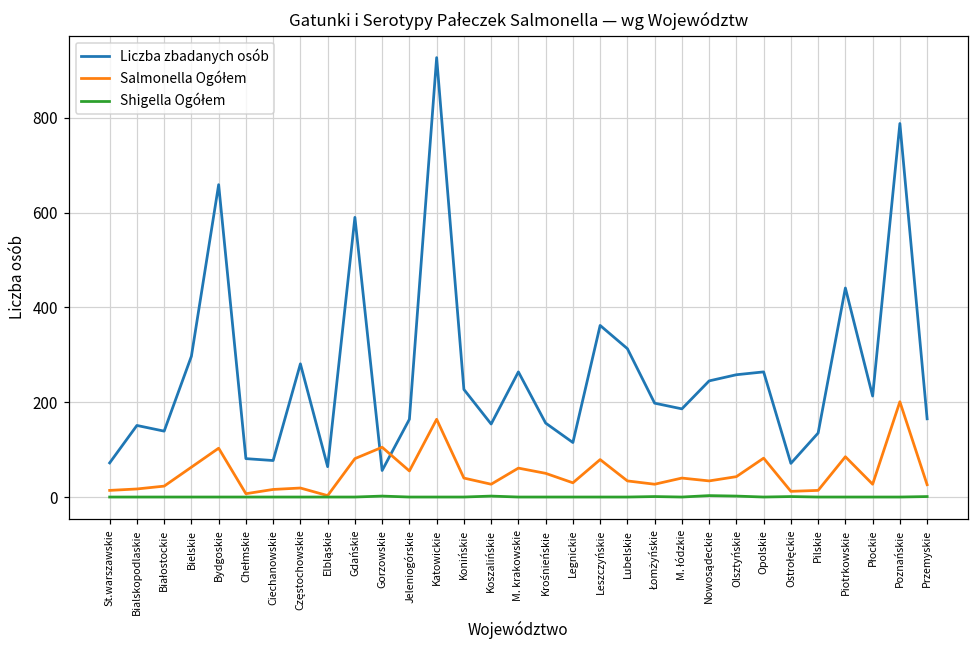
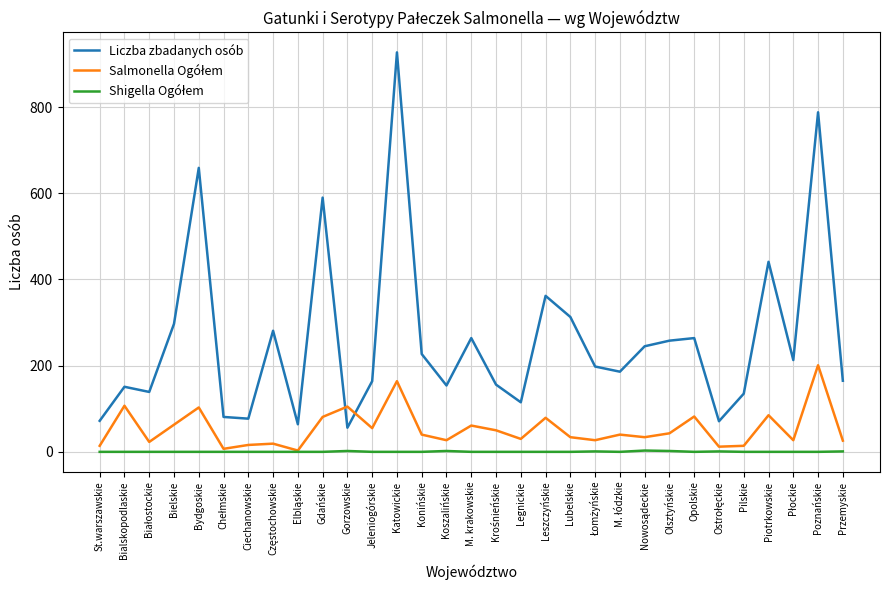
  {
    "Liczba zbadanych osób": {
      "St.warszawskie": 70,
      "Bialskopodlaskie": 150,
      "Białostockie": 140,
      "Bielskie": 300,
      "Bydgoskie": 660,
      "Chełmskie": 80,
      "Ciechanowskie": 80,
      "Częstochowskie": 280,
      "Elbląskie": 60,
      "Gdańskie": 590,
      "Gorzowskie": 60,
      "Jeleniogórskie": 160,
      "Katowickie": 930,
      "Konińskie": 230,
      "Koszalińskie": 150,
      "M. krakowskie": 260,
      "Krośnieńskie": 160,
      "Legnickie": 120,
      "Leszczyńskie": 360,
      "Lubelskie": 310,
      "Łomżyńskie": 200,
      "M. łódzkie": 190,
      "Nowosądeckie": 250,
      "Olsztyńskie": 260,
      "Opolskie": 260,
      "Ostrołęckie": 70,
      "Pilskie": 140,
      "Piotrkowskie": 440,
      "Płockie": 210,
      "Poznańskie": 790,
      "Przemyskie": 170
    },
    "Salmonella Ogółem": {
      "St.warszawskie": 10,
-     "Bialskopodlaskie": 20,
+     "Bialskopodlaskie": 110,
      "Białostockie": 20,
      "Bielskie": 60,
      "Bydgoskie": 100,
      "Chełmskie": 10,
      "Ciechanowskie": 20,
      "Częstochowskie": 20,
      "Gdańskie": 80,
      "Gorzowskie": 110,
      "Jeleniogórskie": 60,
      "Katowickie": 160,
      "Konińskie": 40,
      "Koszalińskie": 30,
      "M. krakowskie": 60,
      "Krośnieńskie": 50,
      "Legnickie": 30,
      "Leszczyńskie": 80,
      "Lubelskie": 30,
      "Łomżyńskie": 30,
      "M. łódzkie": 40,
      "Nowosądeckie": 30,
      "Olsztyńskie": 40,
      "Opolskie": 80,
      "Ostrołęckie": 10,
      "Pilskie": 10,
      "Piotrkowskie": 90,
      "Płockie": 30,
      "Poznańskie": 200,
      "Przemyskie": 30
    },
    "Shigella Ogółem": {
      "St.warszawskie": 0,
      "Bialskopodlaskie": 0,
      "Białostockie": 0,
      "Bielskie": 0,
      "Bydgoskie": 0,
      "Chełmskie": 0,
      "Ciechanowskie": 0,
      "Częstochowskie": 0,
      "Gdańskie": 0,
      "Gorzowskie": 0,
      "Jeleniogórskie": 0,
      "Katowickie": 0,
      "Konińskie": 0,
      "Koszalińskie": 0,
      "M. krakowskie": 0,
      "Krośnieńskie": 0,
      "Legnickie": 0,
      "Leszczyńskie": 0,
      "Lubelskie": 0,
      "Łomżyńskie": 0,
      "M. łódzkie": 0,
      "Nowosądeckie": 0,
      "Olsztyńskie": 0,
      "Opolskie": 0,
      "Ostrołęckie": 0,
      "Pilskie": 0,
      "Piotrkowskie": 0,
      "Płockie": 0,
      "Poznańskie": 0,
      "Przemyskie": 0
    }
  }
